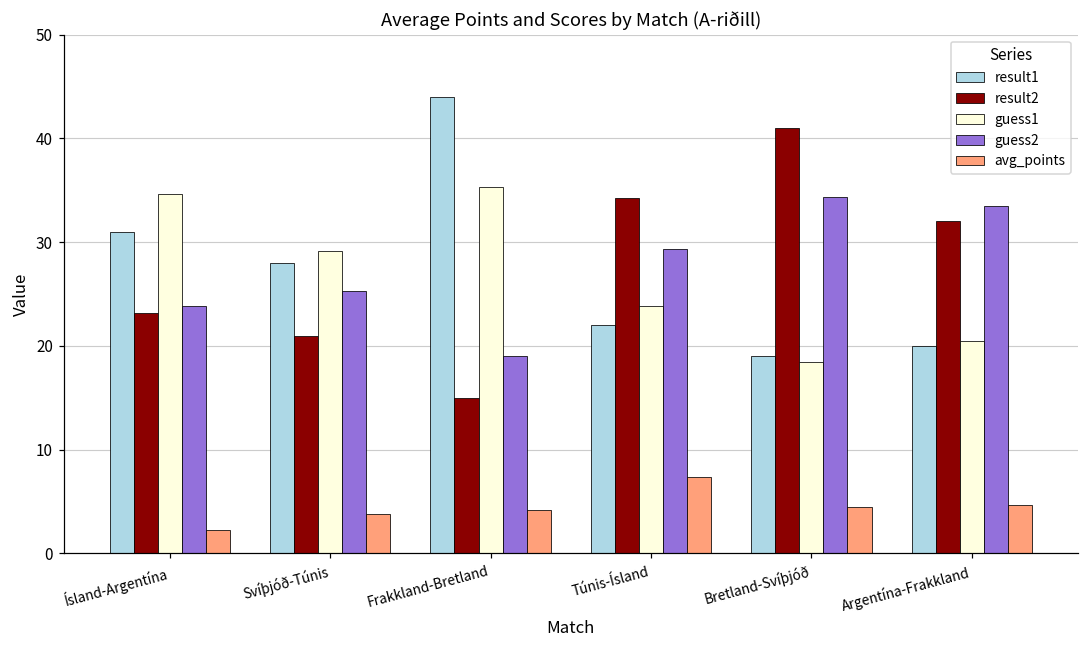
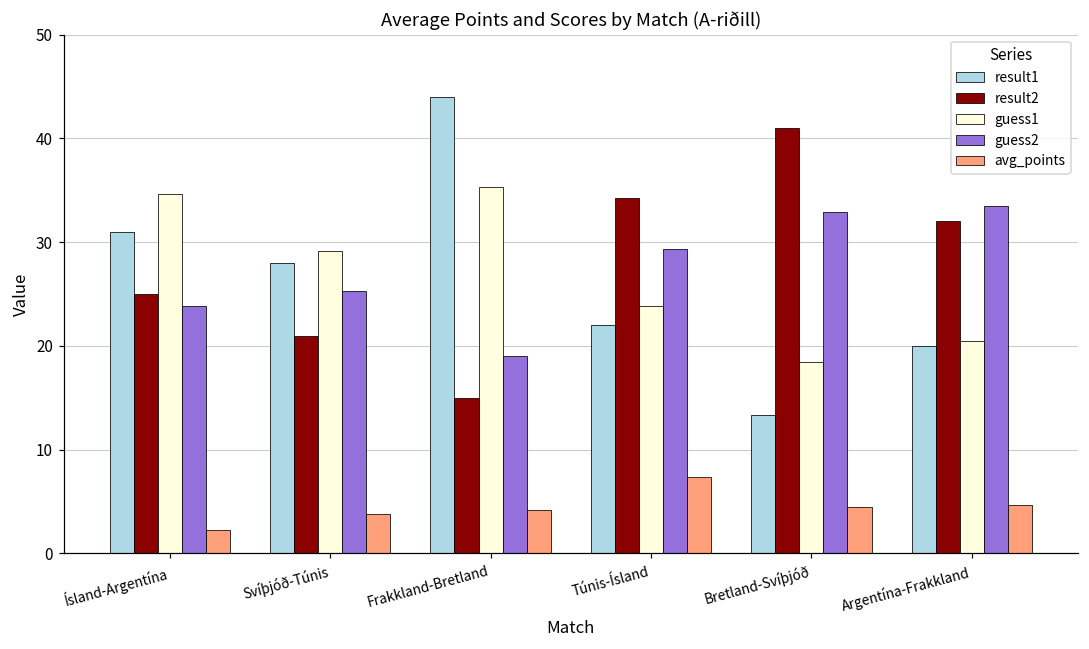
  {
    "result1": {
      "Ísland-Argentína": 31,
      "Svíþjóð-Túnis": 28,
      "Frakkland-Bretland": 44,
      "Túnis-Ísland": 22,
-     "Bretland-Svíþjóð": 19,
+     "Bretland-Svíþjóð": 13,
      "Argentína-Frakkland": 20
    },
    "result2": {
-     "Ísland-Argentína": 23,
+     "Ísland-Argentína": 25,
      "Svíþjóð-Túnis": 21,
      "Frakkland-Bretland": 15,
      "Túnis-Ísland": 34,
      "Bretland-Svíþjóð": 41,
      "Argentína-Frakkland": 32
    },
    "guess1": {
      "Ísland-Argentína": 35,
      "Svíþjóð-Túnis": 29,
      "Frakkland-Bretland": 35,
      "Túnis-Ísland": 24,
      "Bretland-Svíþjóð": 19,
      "Argentína-Frakkland": 21
    },
    "guess2": {
      "Ísland-Argentína": 24,
      "Svíþjóð-Túnis": 25,
      "Frakkland-Bretland": 19,
      "Túnis-Ísland": 29,
-     "Bretland-Svíþjóð": 34,
+     "Bretland-Svíþjóð": 33,
      "Argentína-Frakkland": 34
    },
    "avg_points": {
      "Ísland-Argentína": 2,
      "Svíþjóð-Túnis": 4,
      "Frakkland-Bretland": 4,
      "Túnis-Ísland": 7,
      "Bretland-Svíþjóð": 5,
      "Argentína-Frakkland": 5
    }
  }
